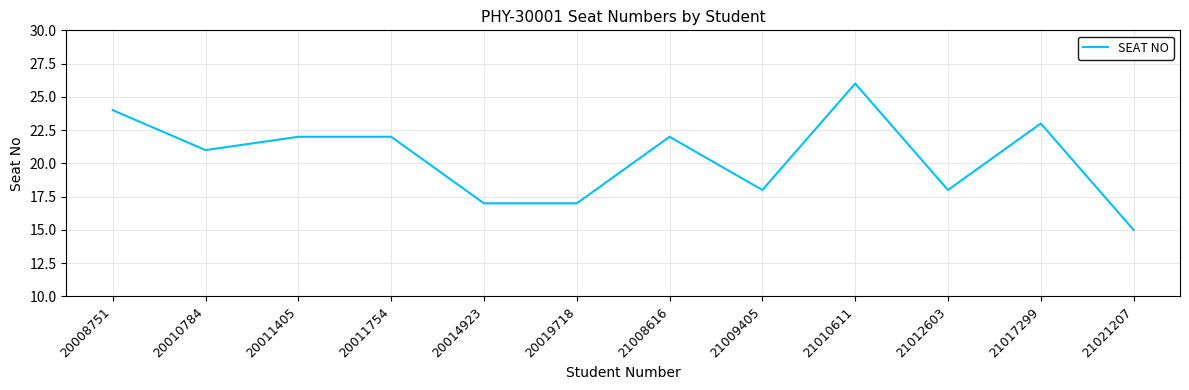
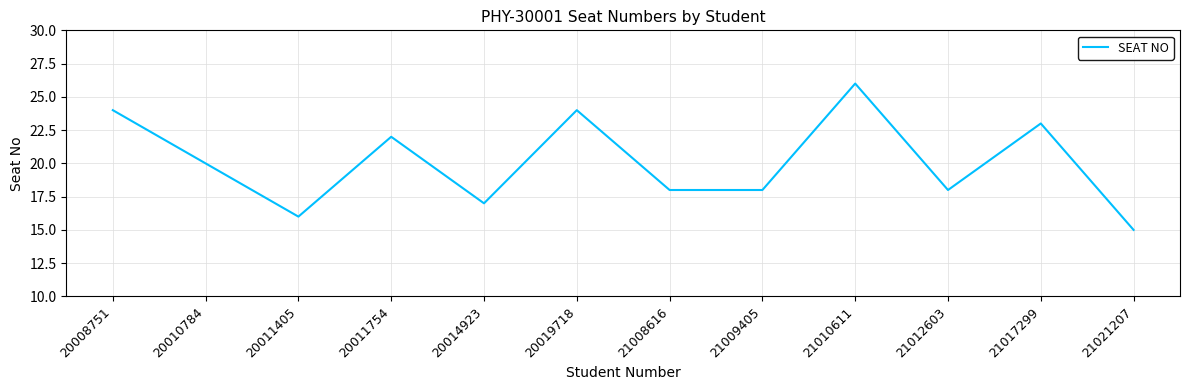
  {
    "20008751": 24,
-   "20010784": 21,
-   "20011405": 22,
+   "20010784": 20,
+   "20011405": 16,
    "20011754": 22,
    "20014923": 17,
-   "20019718": 17,
-   "21008616": 22,
+   "20019718": 24,
+   "21008616": 18,
    "21009405": 18,
    "21010611": 26,
    "21012603": 18,
    "21017299": 23,
    "21021207": 15
  }
